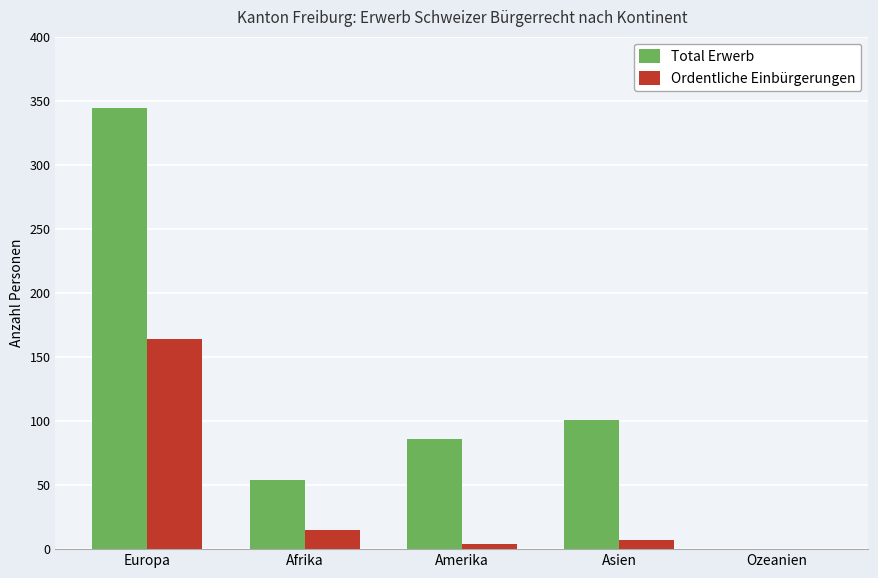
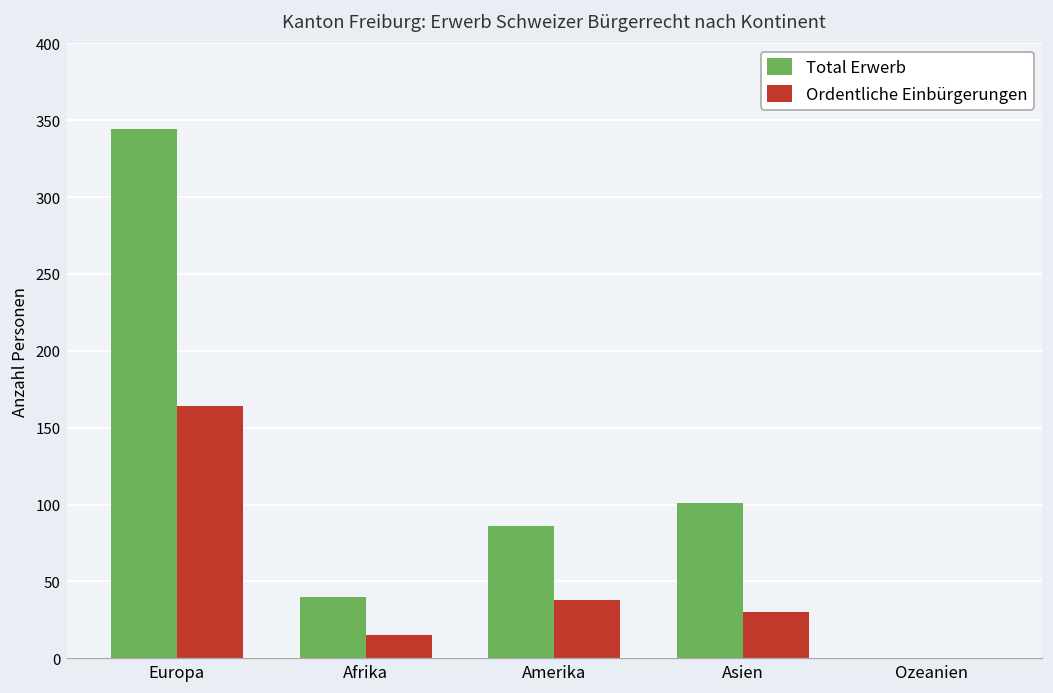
  {
    "Total Erwerb": {
      "Europa": 344,
-     "Afrika": 54,
+     "Afrika": 40,
      "Amerika": 86,
      "Asien": 101,
      "Ozeanien": 0
    },
    "Ordentliche Einbürgerungen": {
      "Europa": 164,
      "Afrika": 15,
-     "Amerika": 4,
-     "Asien": 7,
+     "Amerika": 38,
+     "Asien": 30,
      "Ozeanien": 0
    }
  }
